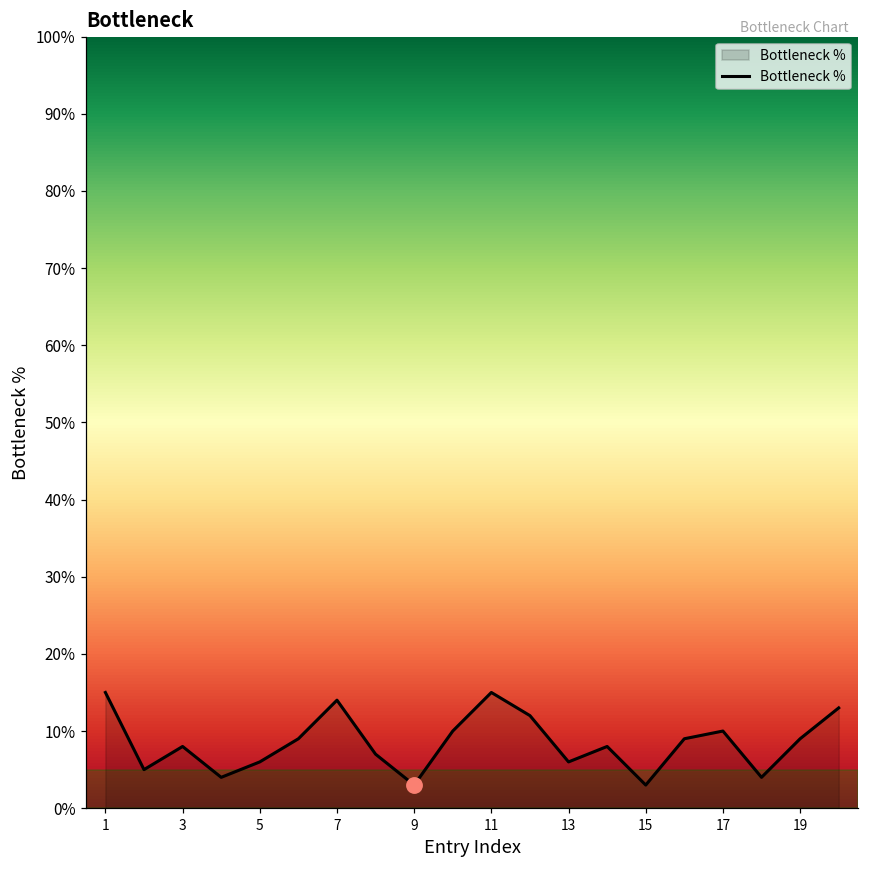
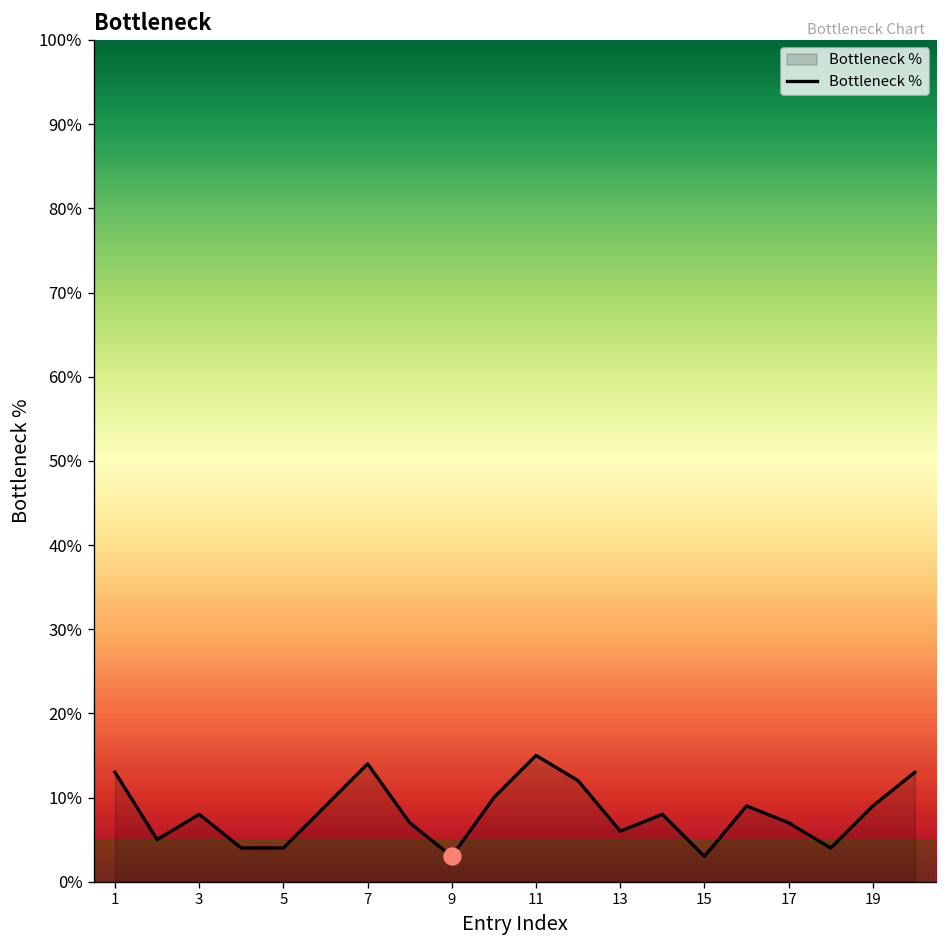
  {
    "Bottleneck %": {
-     "1": "15%",
+     "1": "13%",
      "3": "8%",
-     "5": "6%",
+     "5": "4%",
      "7": "14%",
      "11": "15%",
      "13": "6%",
      "15": "3%",
-     "17": "10%",
+     "17": "7%",
      "19": "9%"
    }
  }
